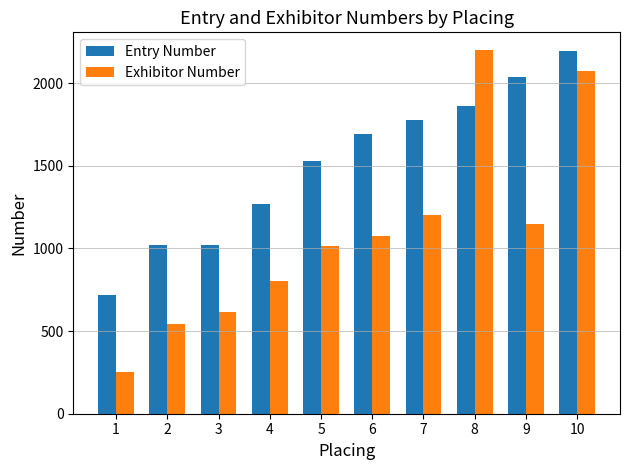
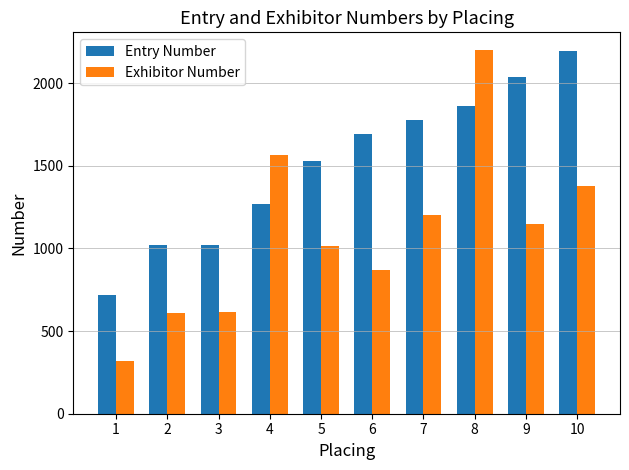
  {
    "Entry Number": {
      "1": 720,
      "2": 1020,
      "3": 1020,
      "4": 1270,
      "5": 1530,
      "6": 1690,
      "7": 1780,
      "8": 1860,
      "9": 2030,
      "10": 2190
    },
    "Exhibitor Number": {
-     "1": 250,
-     "2": 540,
+     "1": 320,
+     "2": 610,
      "3": 610,
-     "4": 800,
+     "4": 1560,
      "5": 1010,
-     "6": 1070,
+     "6": 870,
      "7": 1200,
      "8": 2200,
      "9": 1150,
-     "10": 2070
+     "10": 1380
    }
  }
